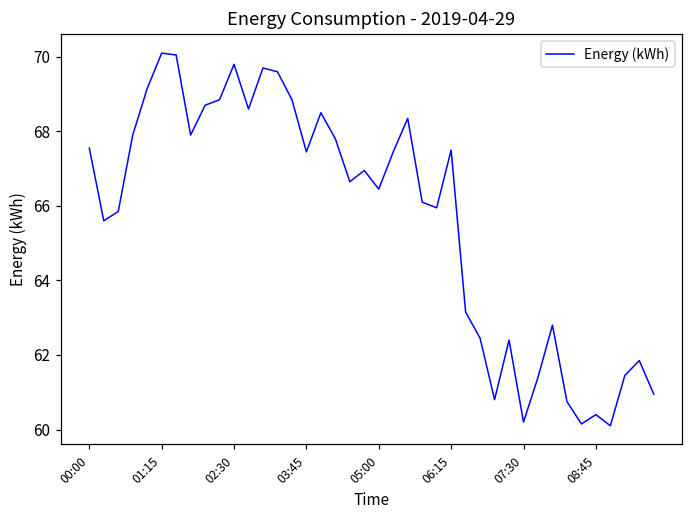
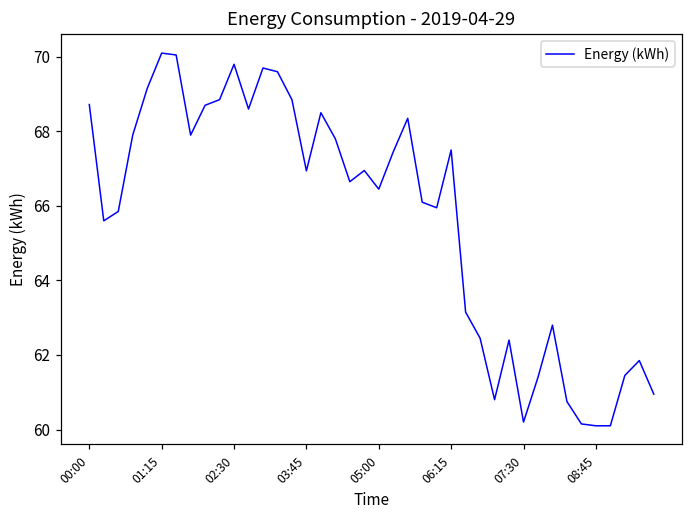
  {
-   "00:00": 67.6,
+   "00:00": 68.7,
    "01:15": 70.1,
    "02:30": 69.8,
-   "03:45": 67.5,
+   "03:45": 66.9,
    "05:00": 66.5,
    "06:15": 67.5,
    "07:30": 60.2,
-   "08:45": 60.4
+   "08:45": 60.1
  }
